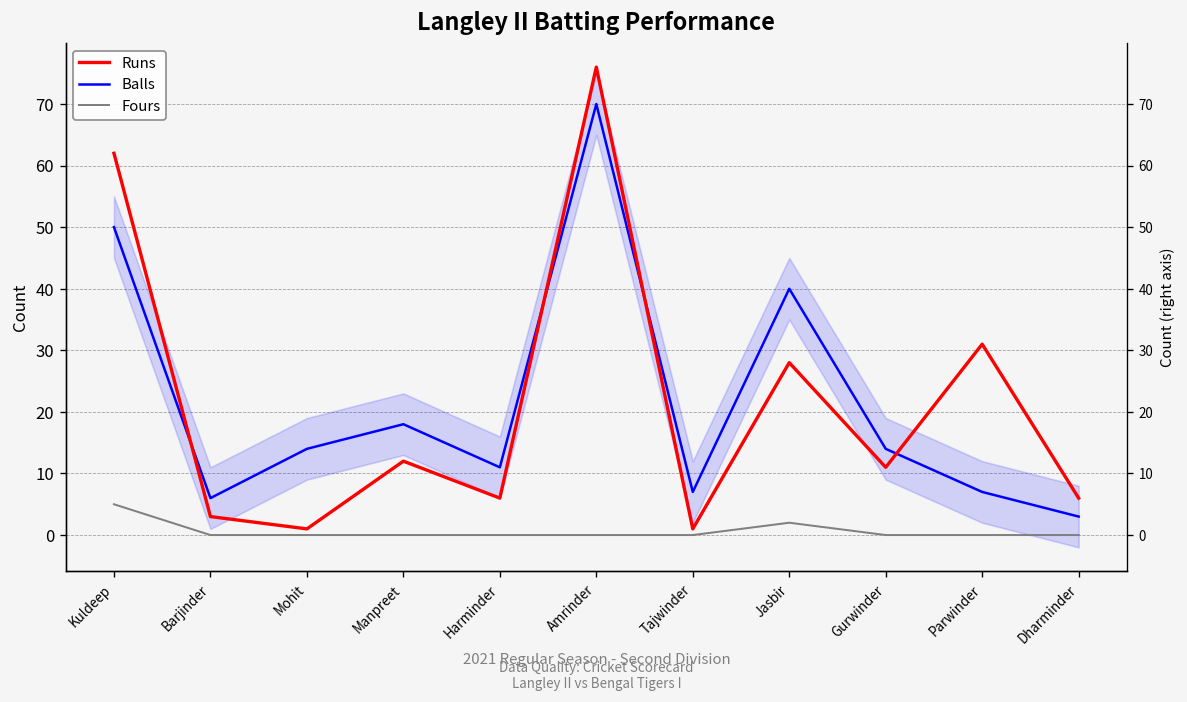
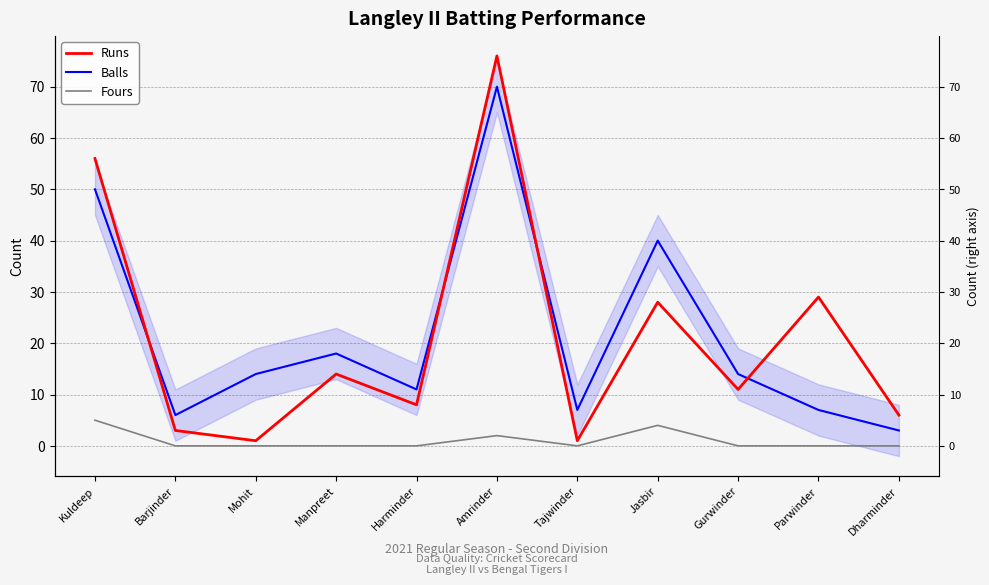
  {
    "Runs": {
-     "Kuldeep": 62,
+     "Kuldeep": 56,
      "Barjinder": 3,
      "Mohit": 1,
-     "Manpreet": 12,
-     "Harminder": 6,
+     "Manpreet": 14,
+     "Harminder": 8,
      "Amrinder": 76,
      "Tajwinder": 1,
      "Jasbir": 28,
      "Gurwinder": 11,
-     "Parwinder": 31,
+     "Parwinder": 29,
      "Dharminder": 6
    },
    "Fours": {
      "Kuldeep": 5,
      "Barjinder": 0,
      "Mohit": 0,
      "Manpreet": 0,
      "Harminder": 0,
-     "Amrinder": 0,
+     "Amrinder": 2,
      "Tajwinder": 0,
-     "Jasbir": 2,
+     "Jasbir": 4,
      "Gurwinder": 0,
      "Parwinder": 0,
      "Dharminder": 0
    }
  }
